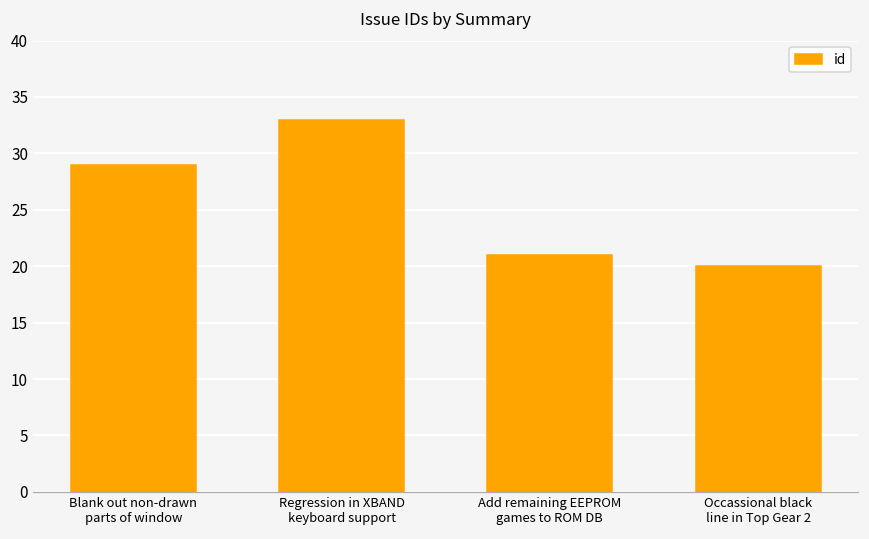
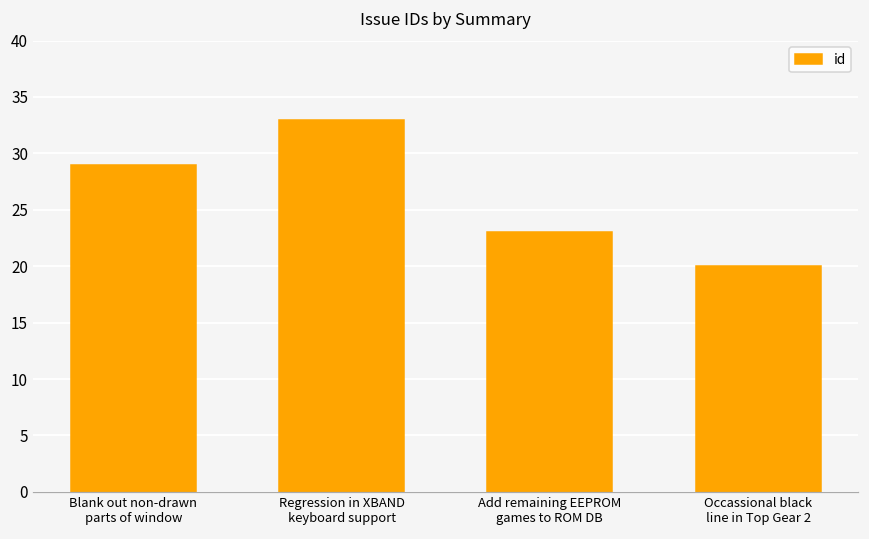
  {
    "Blank out non-drawn parts of window": 29,
    "Regression in XBAND keyboard support": 33,
-   "Add remaining EEPROM games to ROM DB": 21,
+   "Add remaining EEPROM games to ROM DB": 23,
    "Occassional black line in Top Gear 2": 20
  }
